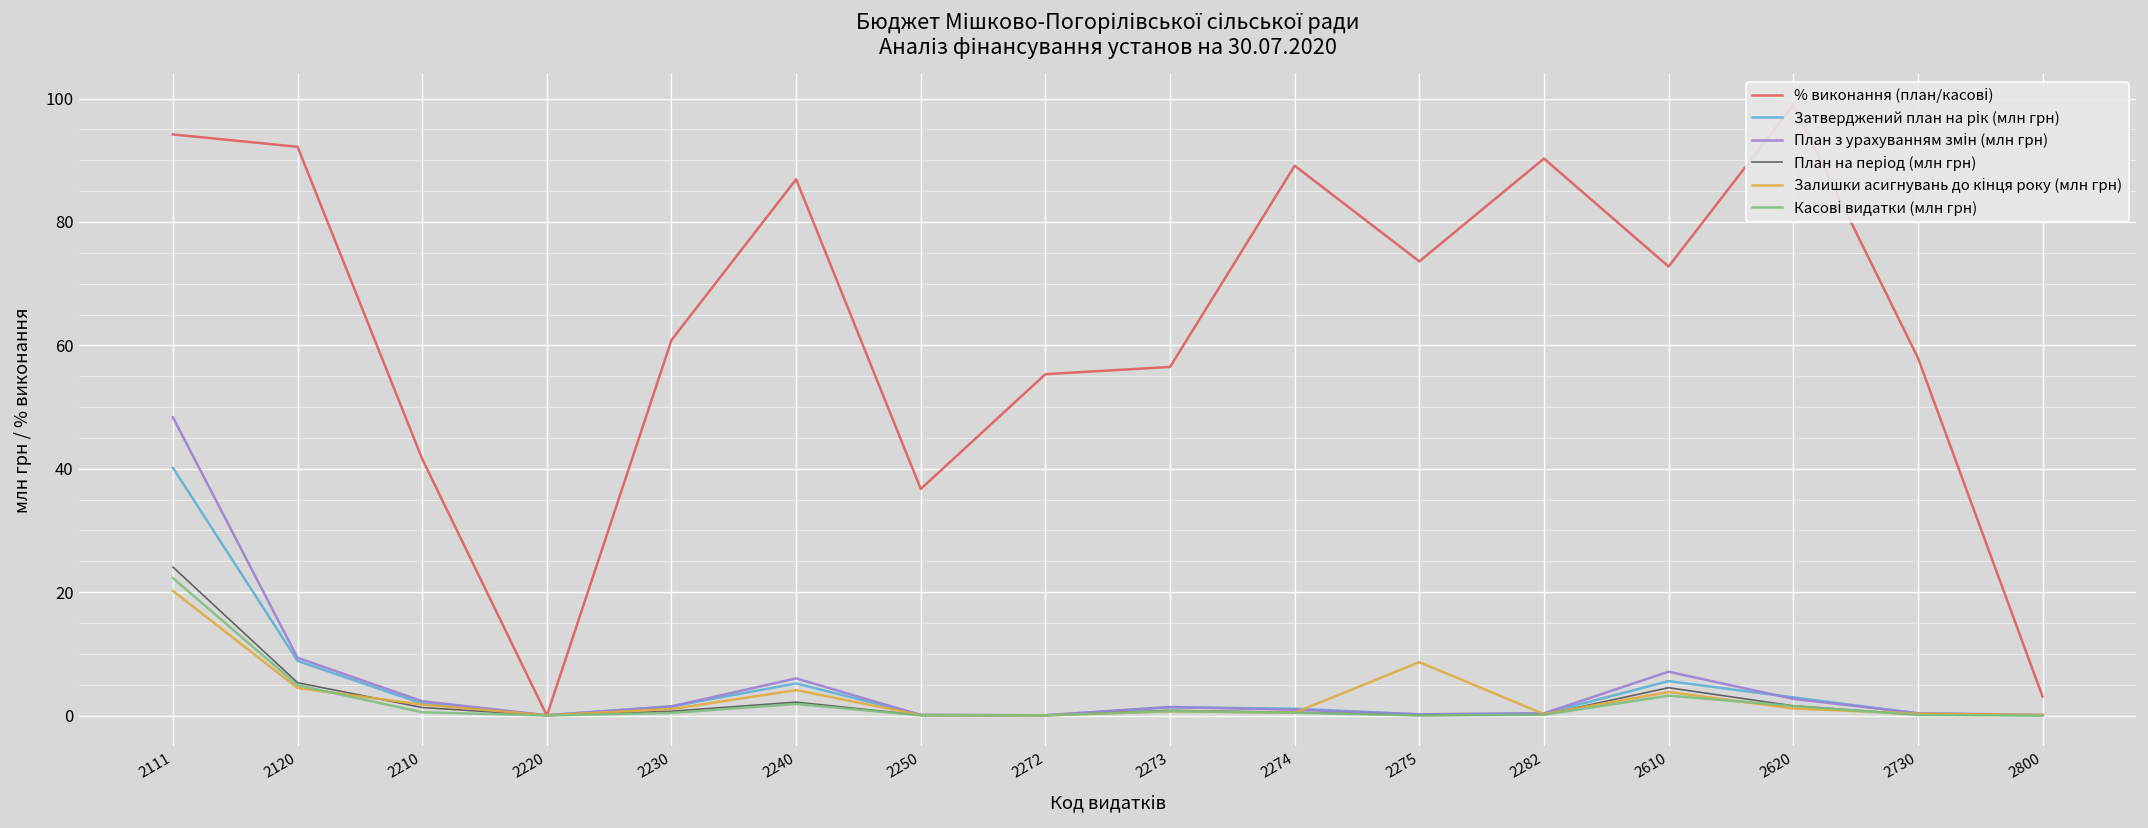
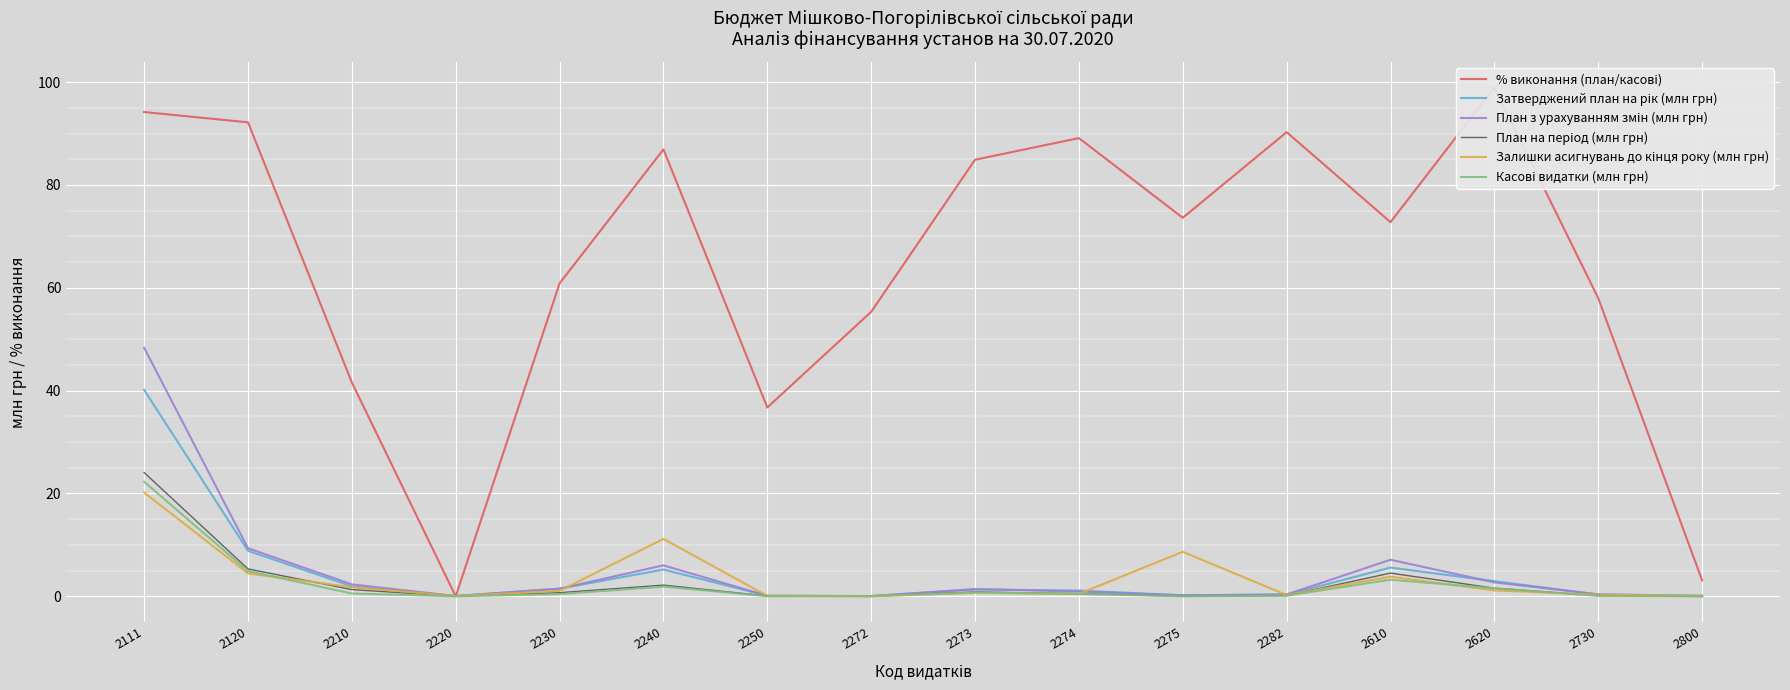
  {
    "% виконання (план/касові)": {
      "2111": 94,
      "2120": 92,
      "2210": 42,
      "2230": 61,
      "2240": 87,
      "2250": 37,
      "2272": 55,
-     "2273": 57,
+     "2273": 85,
      "2274": 89,
      "2275": 74,
      "2282": 90,
      "2610": 73,
      "2730": 58,
      "2800": 3
    },
    "Затверджений план на рік (млн грн)": {
      "2111": 40,
      "2120": 9,
      "2240": 5,
      "2610": 6
    },
    "План з урахуванням змін (млн грн)": {
      "2111": 48,
      "2120": 9,
      "2240": 6,
      "2610": 7
    },
    "План на період (млн грн)": {
      "2111": 24,
      "2610": 5
    },
    "Залишки асигнувань до кінця року (млн грн)": {
      "2111": 20,
-     "2240": 4,
+     "2240": 11,
      "2275": 9,
      "2610": 4
    },
    "Касові видатки (млн грн)": {
      "2111": 22,
      "2210": 1,
      "2610": 3
    }
  }
